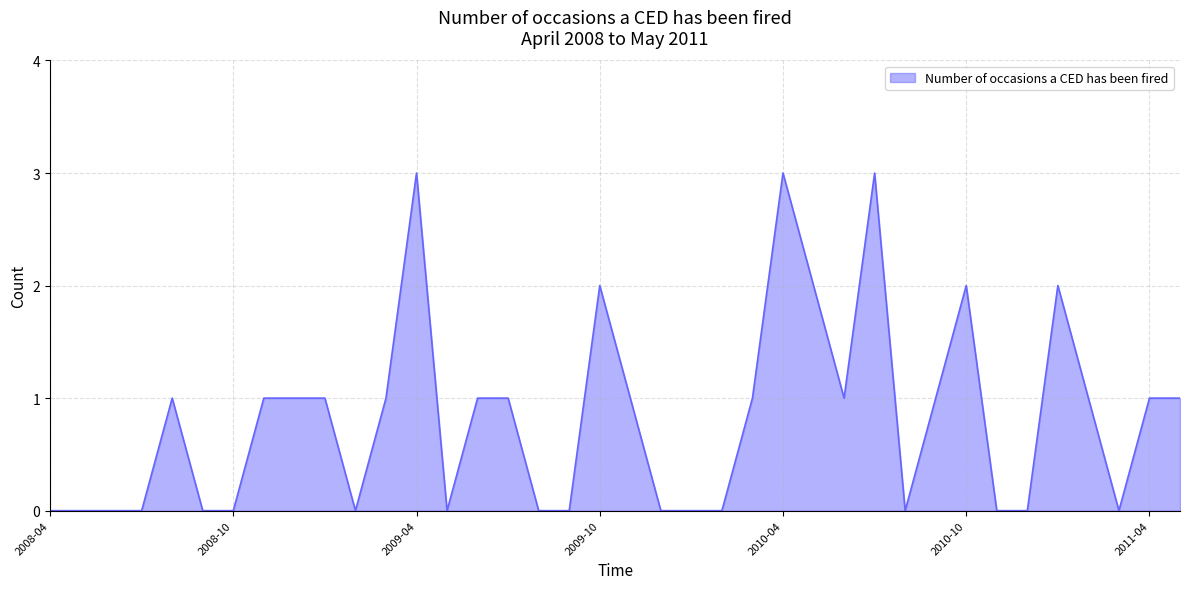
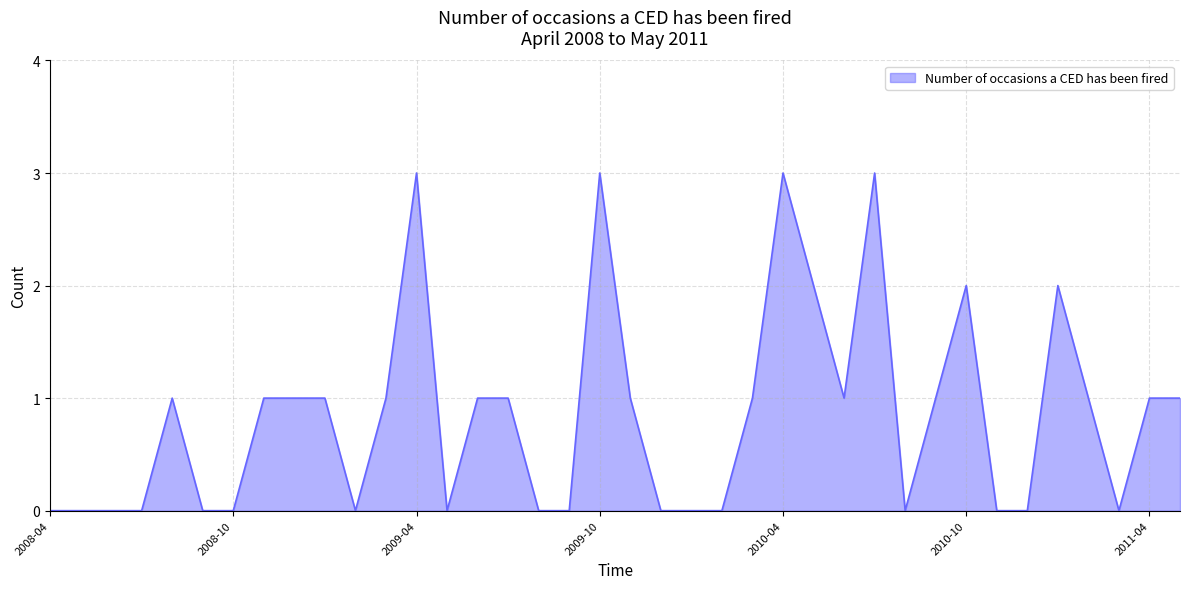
  {
    "2008-04": 0,
    "2008-10": 0,
    "2009-04": 3,
-   "2009-10": 2,
+   "2009-10": 3,
    "2010-04": 3,
    "2010-10": 2,
    "2011-04": 1
  }
